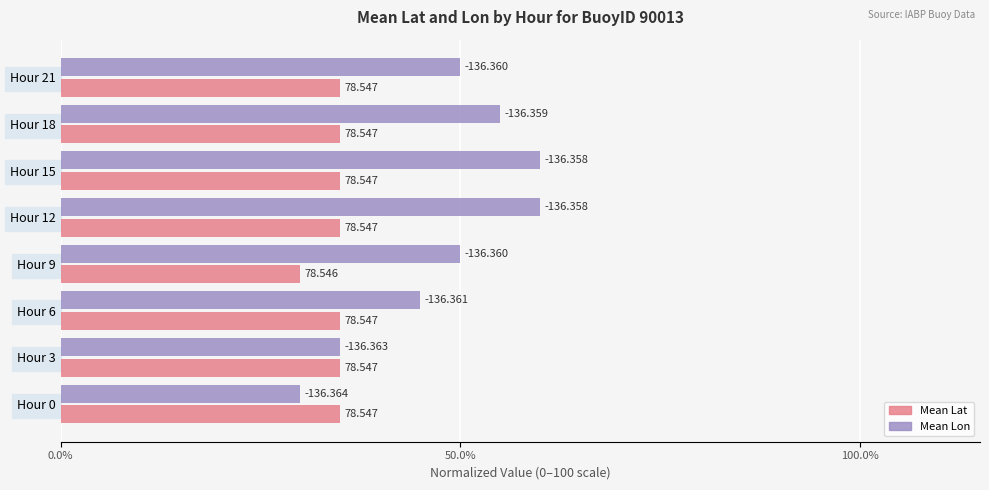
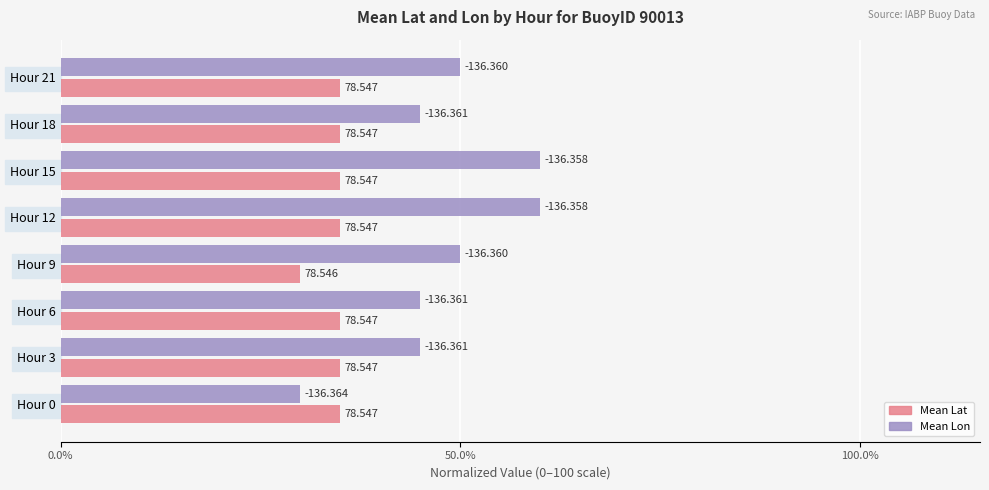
  {
    "Mean Lon": {
-     "Hour 18": -136.359,
-     "Hour 3": -136.363
+     "Hour 18": -136.361,
+     "Hour 3": -136.361
    }
  }
